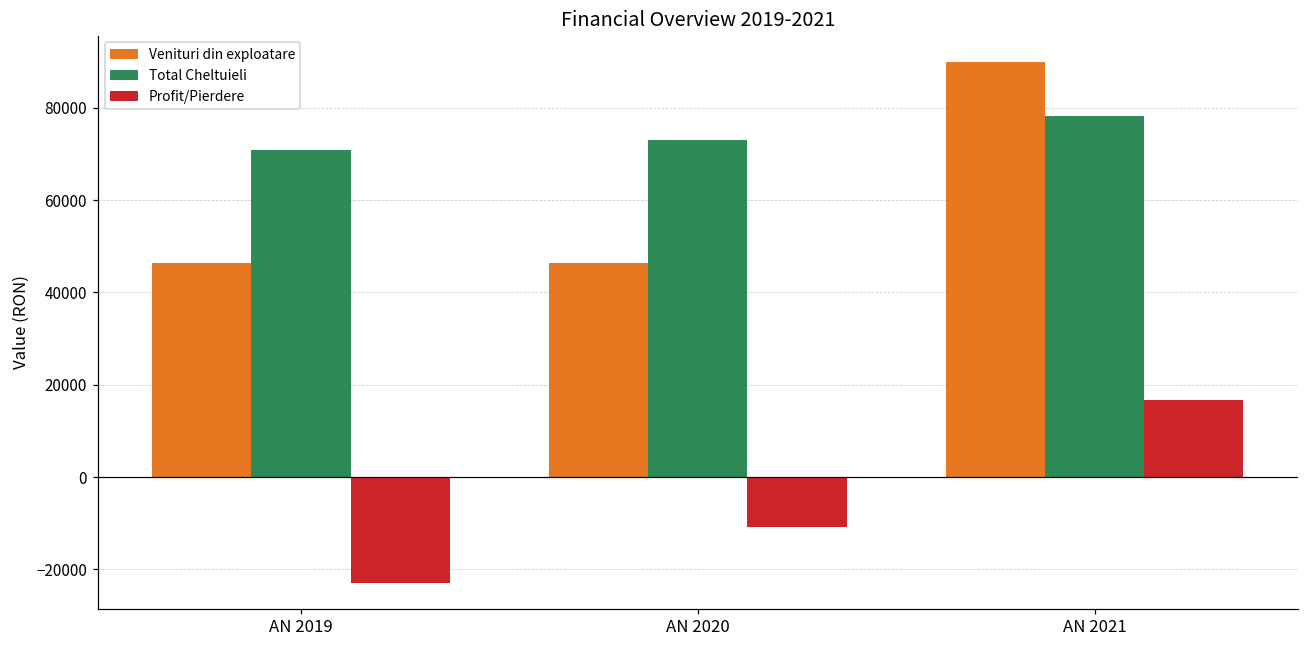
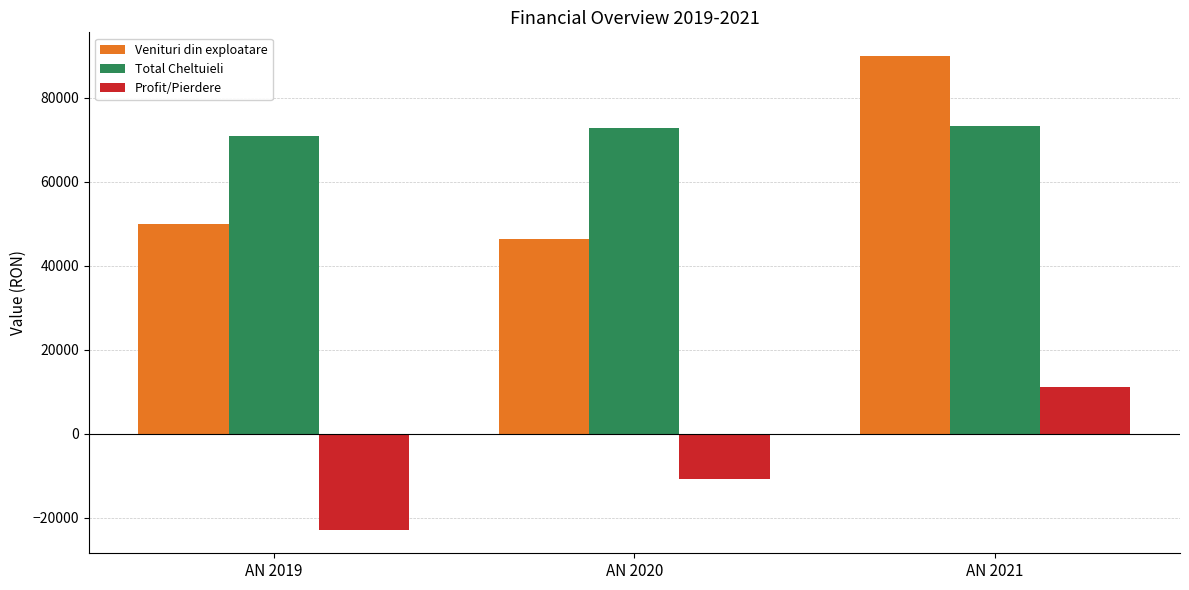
  {
    "Venituri din exploatare": {
-     "AN 2019": 46000,
+     "AN 2019": 50000,
      "AN 2020": 46000,
      "AN 2021": 90000
    },
    "Total Cheltuieli": {
      "AN 2019": 71000,
      "AN 2020": 73000,
-     "AN 2021": 78000
+     "AN 2021": 73000
    },
    "Profit/Pierdere": {
      "AN 2019": -23000,
      "AN 2020": -11000,
-     "AN 2021": 17000
+     "AN 2021": 11000
    }
  }
